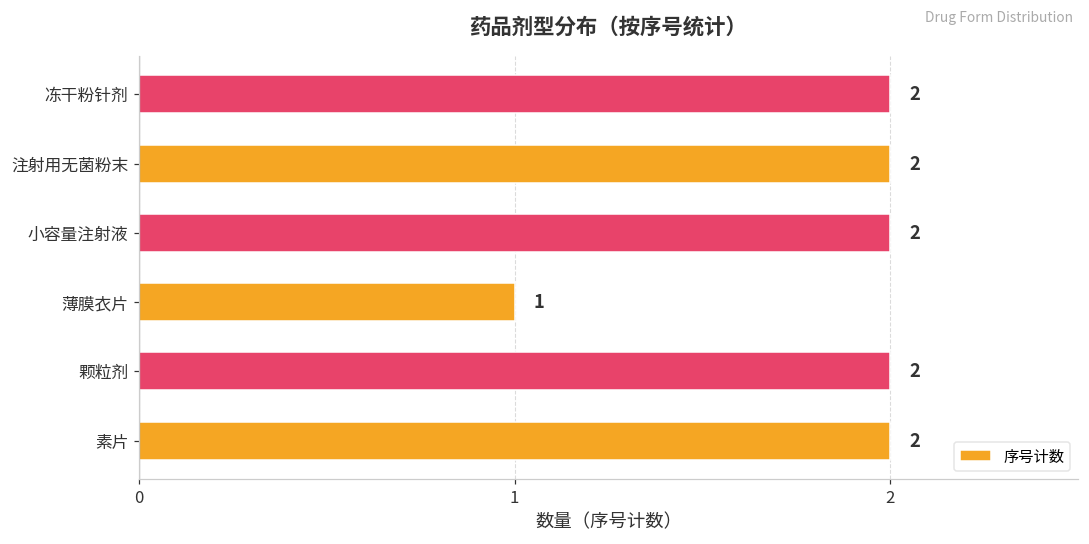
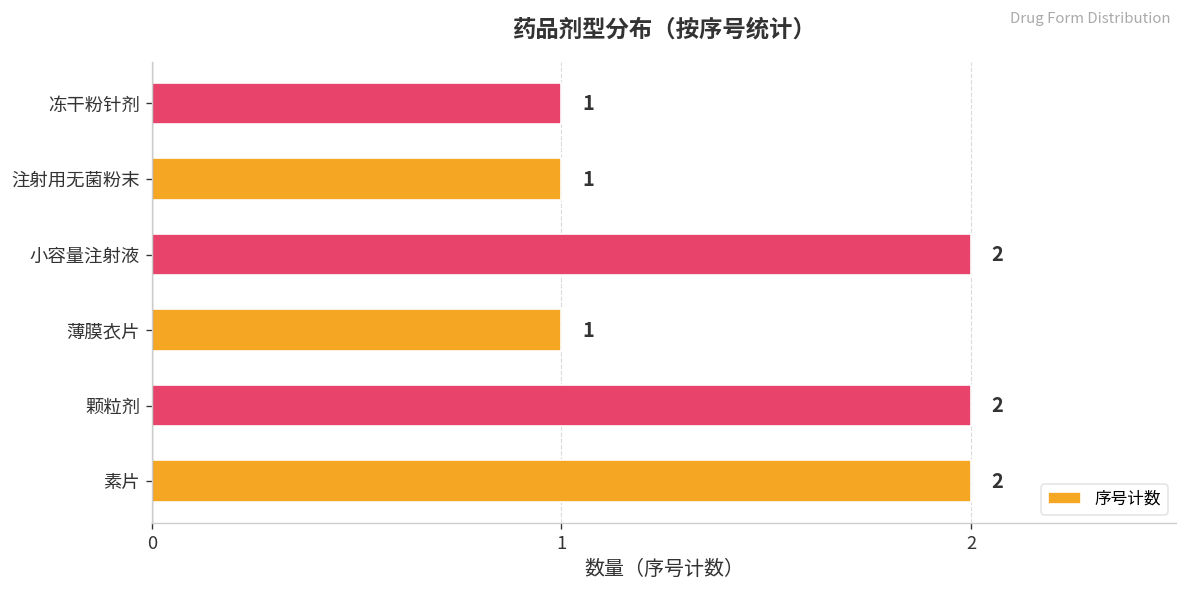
  {
-   "冻干粉针剂": 2,
-   "注射用无菌粉末": 2,
+   "冻干粉针剂": 1,
+   "注射用无菌粉末": 1,
    "小容量注射液": 2,
    "薄膜衣片": 1,
    "颗粒剂": 2,
    "素片": 2
  }
